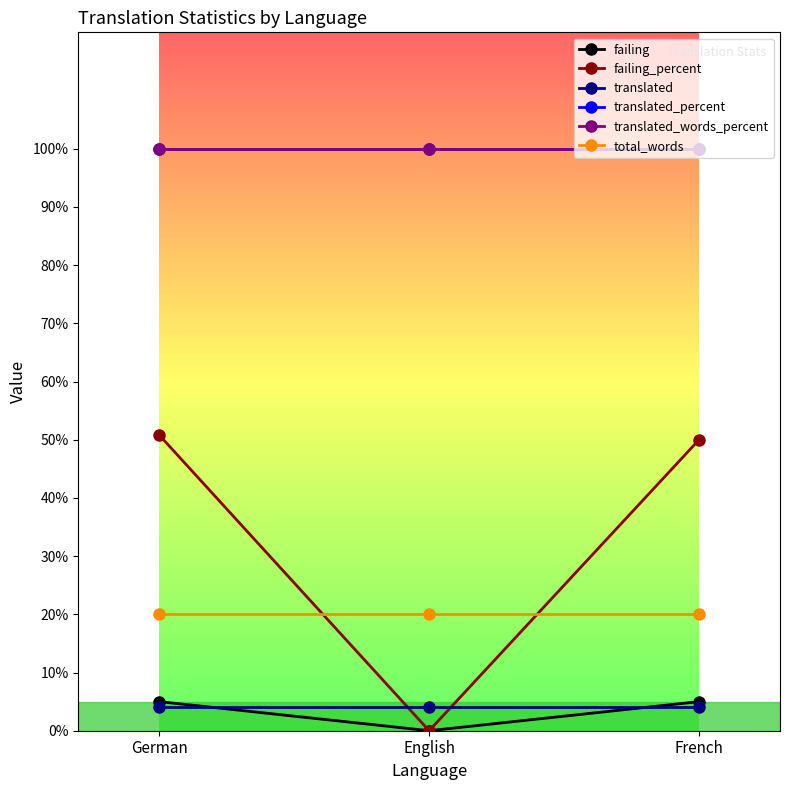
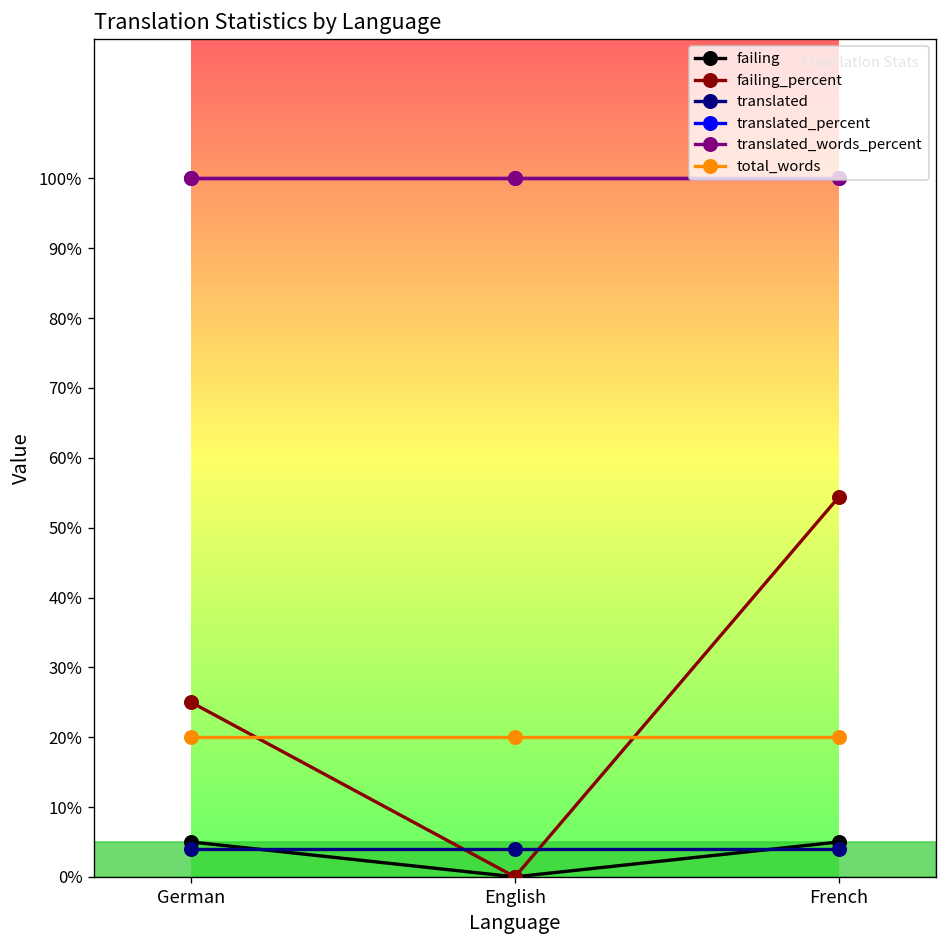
  {
    "failing_percent": {
-     "German": "51%",
-     "French": "50%"
+     "German": "25%",
+     "French": "54%"
    },
    "translated_words_percent": {
      "German": "100%",
      "English": "100%"
    },
    "total_words": {
      "German": "20%",
      "English": "20%",
      "French": "20%"
    }
  }
